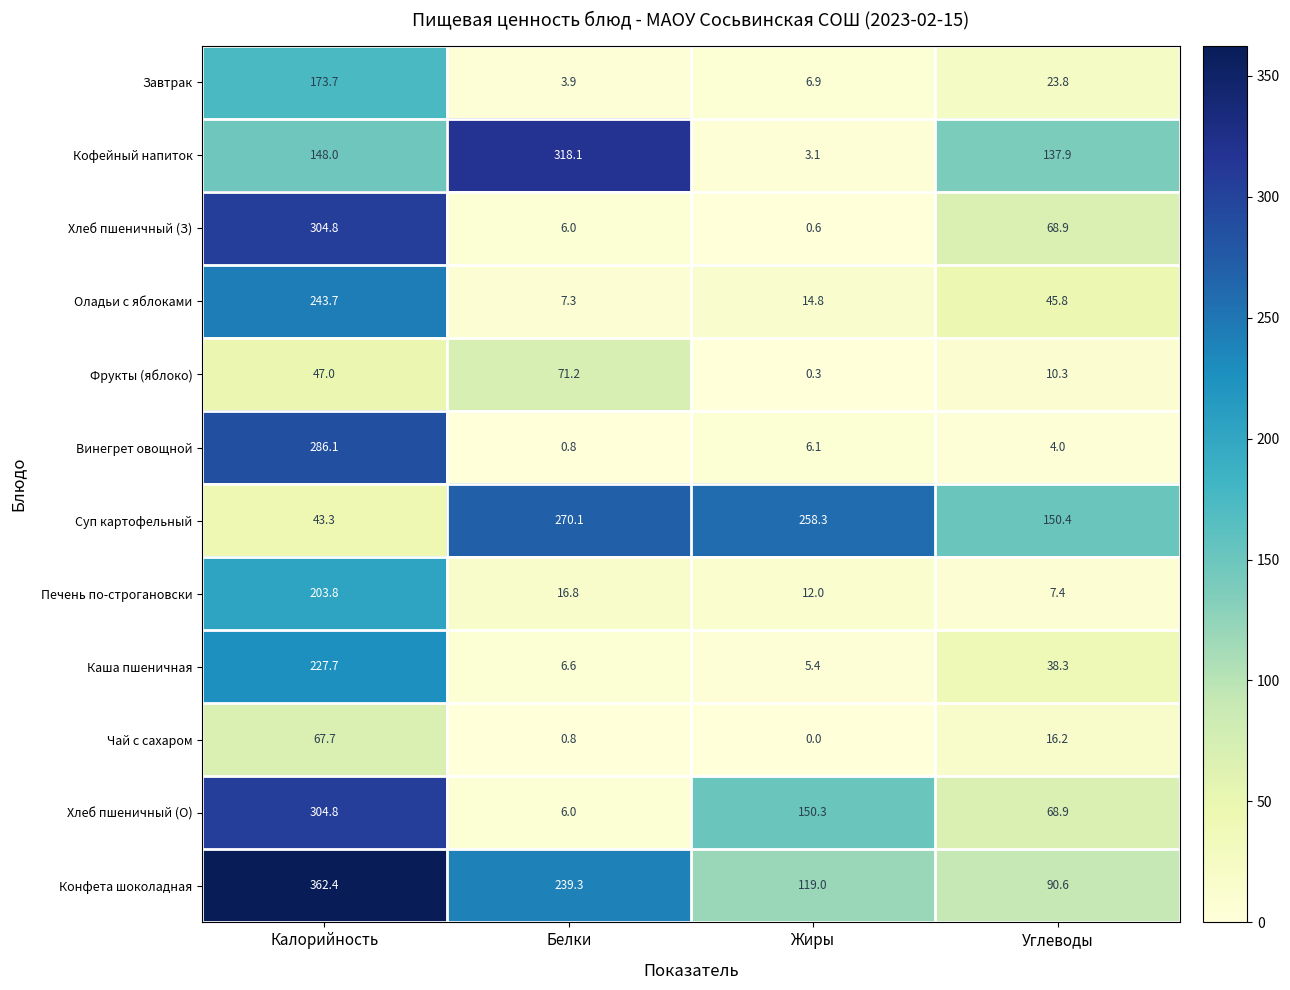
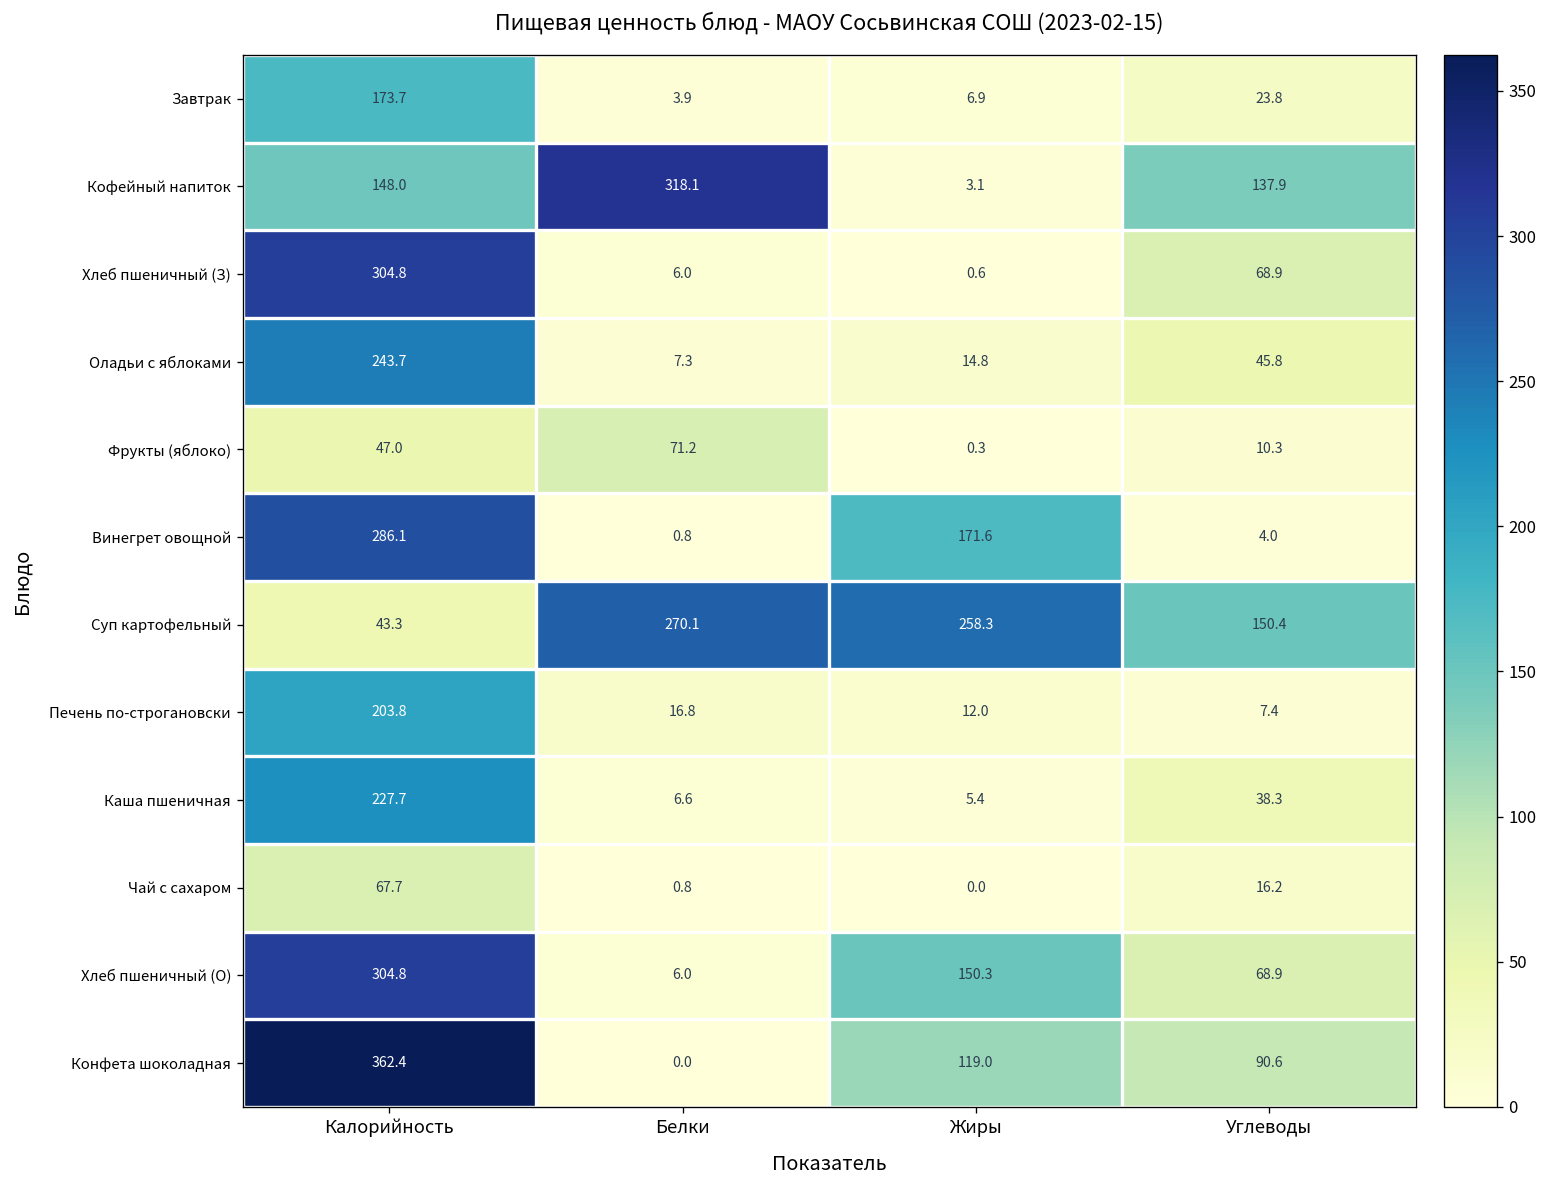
  {
    "Завтрак": {
      "Калорийность": 173.7,
      "Белки": 3.9,
      "Жиры": 6.9,
      "Углеводы": 23.8
    },
    "Кофейный напиток": {
      "Калорийность": 148.0,
      "Белки": 318.1,
      "Жиры": 3.1,
      "Углеводы": 137.9
    },
    "Хлеб пшеничный (З)": {
      "Калорийность": 304.8,
      "Белки": 6.0,
      "Жиры": 0.6,
      "Углеводы": 68.9
    },
    "Оладьи с яблоками": {
      "Калорийность": 243.7,
      "Белки": 7.3,
      "Жиры": 14.8,
      "Углеводы": 45.8
    },
    "Фрукты (яблоко)": {
      "Калорийность": 47.0,
      "Белки": 71.2,
      "Жиры": 0.3,
      "Углеводы": 10.3
    },
    "Винегрет овощной": {
      "Калорийность": 286.1,
      "Белки": 0.8,
-     "Жиры": 6.1,
+     "Жиры": 171.6,
      "Углеводы": 4.0
    },
    "Суп картофельный": {
      "Калорийность": 43.3,
      "Белки": 270.1,
      "Жиры": 258.3,
      "Углеводы": 150.4
    },
    "Печень по-строгановски": {
      "Калорийность": 203.8,
      "Белки": 16.8,
      "Жиры": 12.0,
      "Углеводы": 7.4
    },
    "Каша пшеничная": {
      "Калорийность": 227.7,
      "Белки": 6.6,
      "Жиры": 5.4,
      "Углеводы": 38.3
    },
    "Чай с сахаром": {
      "Калорийность": 67.7,
      "Белки": 0.8,
      "Жиры": 0.0,
      "Углеводы": 16.2
    },
    "Хлеб пшеничный (О)": {
      "Калорийность": 304.8,
      "Белки": 6.0,
      "Жиры": 150.3,
      "Углеводы": 68.9
    },
    "Конфета шоколадная": {
      "Калорийность": 362.4,
-     "Белки": 239.3,
+     "Белки": 0.0,
      "Жиры": 119.0,
      "Углеводы": 90.6
    }
  }
